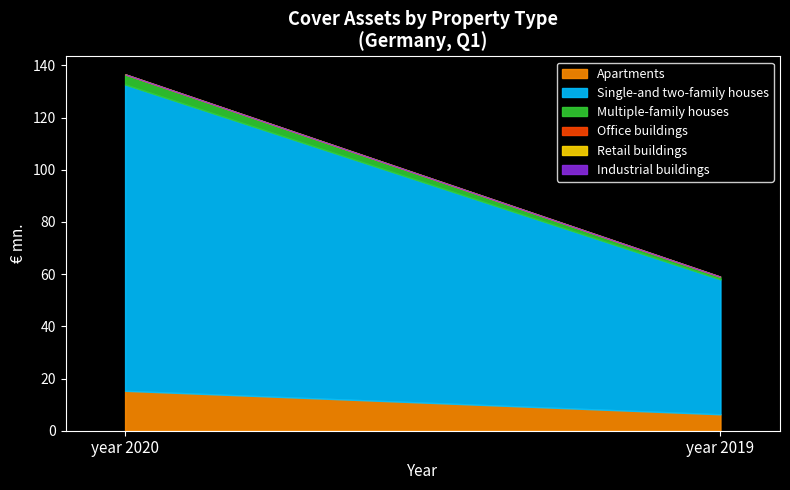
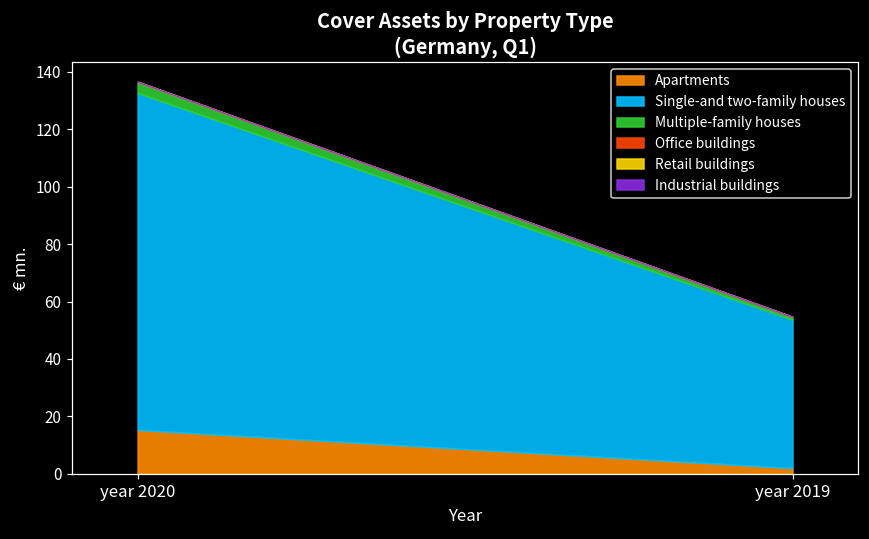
  {
    "Apartments": {
      "year 2020": 15,
-     "year 2019": 6
+     "year 2019": 2
    },
    "Single-and two-family houses": {
      "year 2020": 117,
      "year 2019": 52
    }
  }
